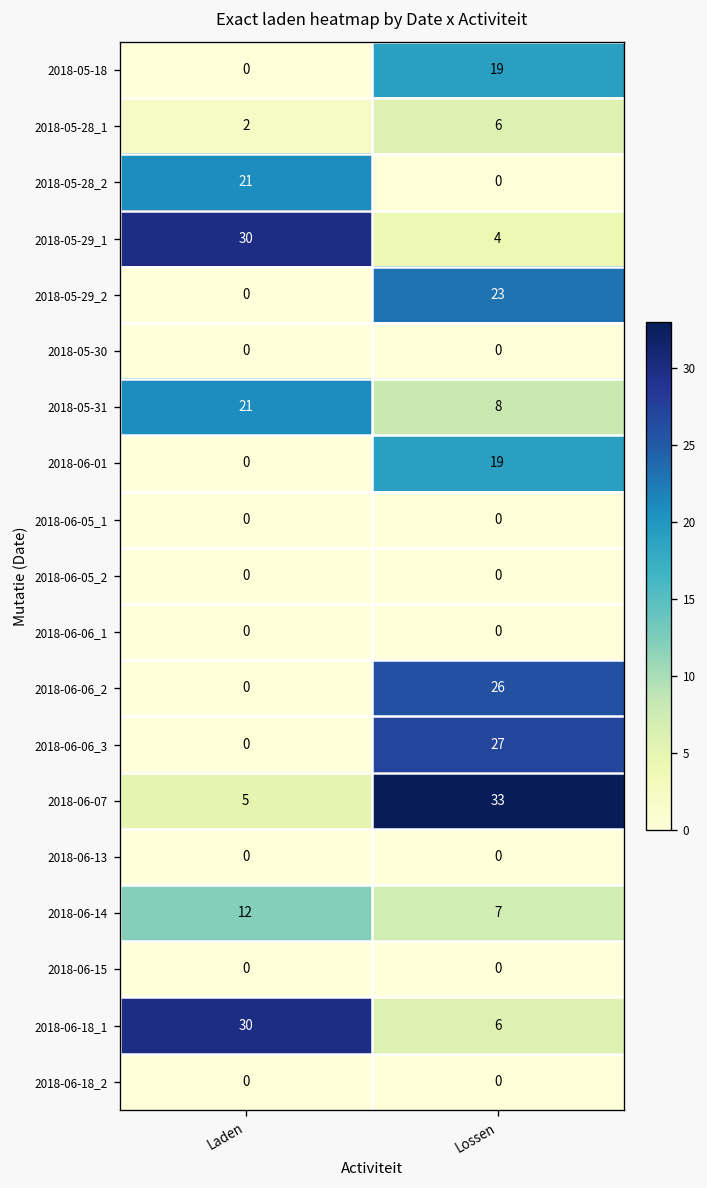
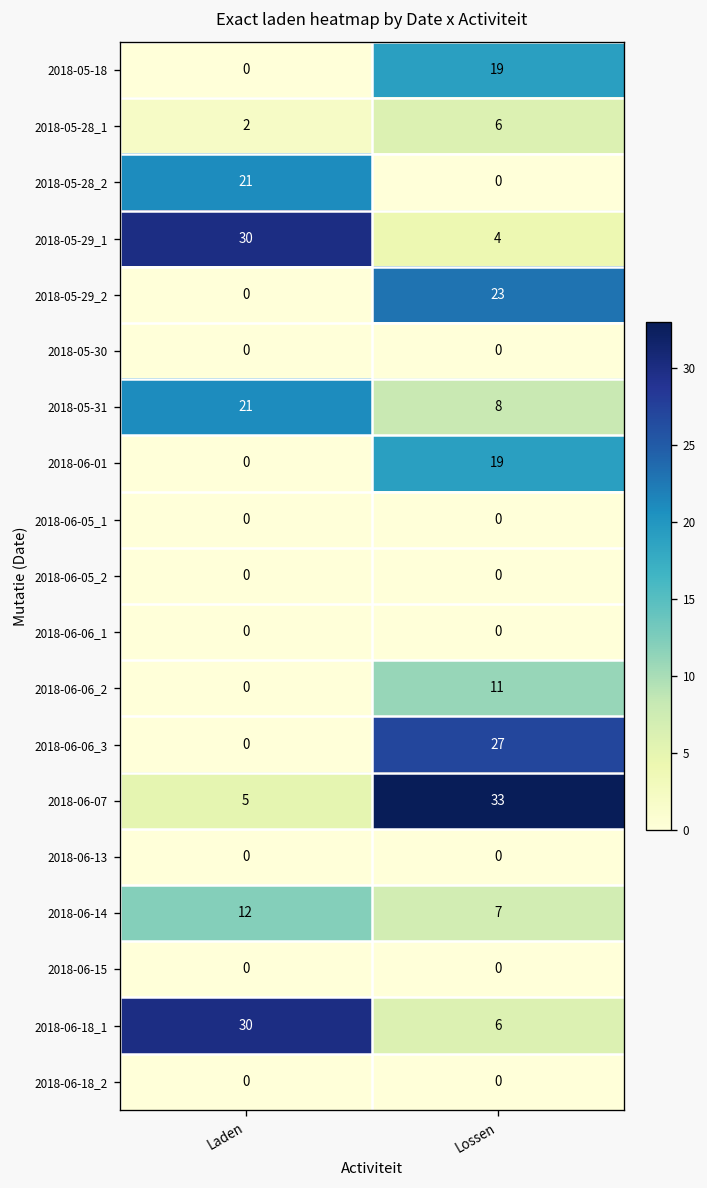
  {
    "2018-05-18": {
      "Laden": 0,
      "Lossen": 19
    },
    "2018-05-28_1": {
      "Laden": 2,
      "Lossen": 6
    },
    "2018-05-28_2": {
      "Laden": 21,
      "Lossen": 0
    },
    "2018-05-29_1": {
      "Laden": 30,
      "Lossen": 4
    },
    "2018-05-29_2": {
      "Laden": 0,
      "Lossen": 23
    },
    "2018-05-30": {
      "Laden": 0,
      "Lossen": 0
    },
    "2018-05-31": {
      "Laden": 21,
      "Lossen": 8
    },
    "2018-06-01": {
      "Laden": 0,
      "Lossen": 19
    },
    "2018-06-05_1": {
      "Laden": 0,
      "Lossen": 0
    },
    "2018-06-05_2": {
      "Laden": 0,
      "Lossen": 0
    },
    "2018-06-06_1": {
      "Laden": 0,
      "Lossen": 0
    },
    "2018-06-06_2": {
      "Laden": 0,
-     "Lossen": 26
+     "Lossen": 11
    },
    "2018-06-06_3": {
      "Laden": 0,
      "Lossen": 27
    },
    "2018-06-07": {
      "Laden": 5,
      "Lossen": 33
    },
    "2018-06-13": {
      "Laden": 0,
      "Lossen": 0
    },
    "2018-06-14": {
      "Laden": 12,
      "Lossen": 7
    },
    "2018-06-15": {
      "Laden": 0,
      "Lossen": 0
    },
    "2018-06-18_1": {
      "Laden": 30,
      "Lossen": 6
    },
    "2018-06-18_2": {
      "Laden": 0,
      "Lossen": 0
    }
  }
